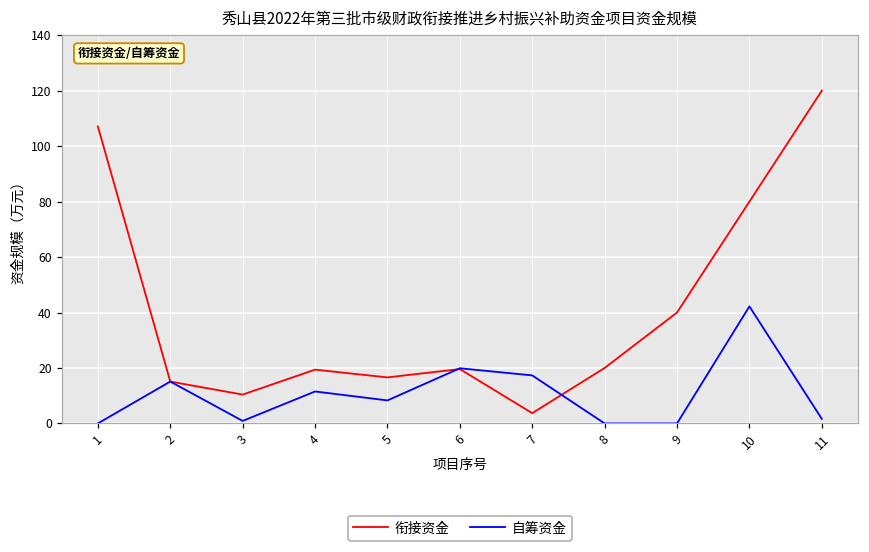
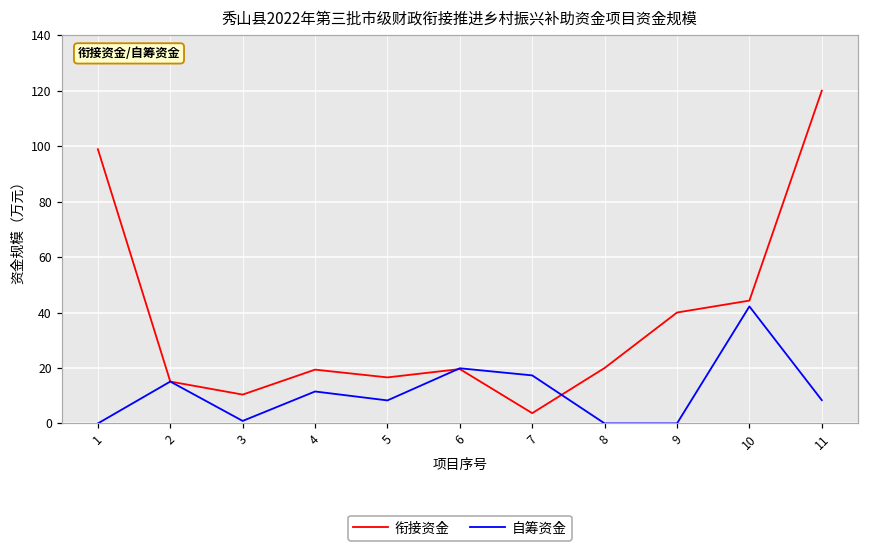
  {
    "衔接资金": {
-     "1": 107,
+     "1": 99,
      "3": 10,
      "4": 19,
      "5": 17,
      "7": 4,
      "8": 20,
      "9": 40,
-     "10": 80,
+     "10": 44,
      "11": 120
    },
    "自筹资金": {
      "1": 0,
      "3": 1,
      "4": 12,
      "5": 8,
      "7": 17,
      "8": 0,
      "9": 0,
      "10": 42,
-     "11": 2
+     "11": 8
    }
  }
